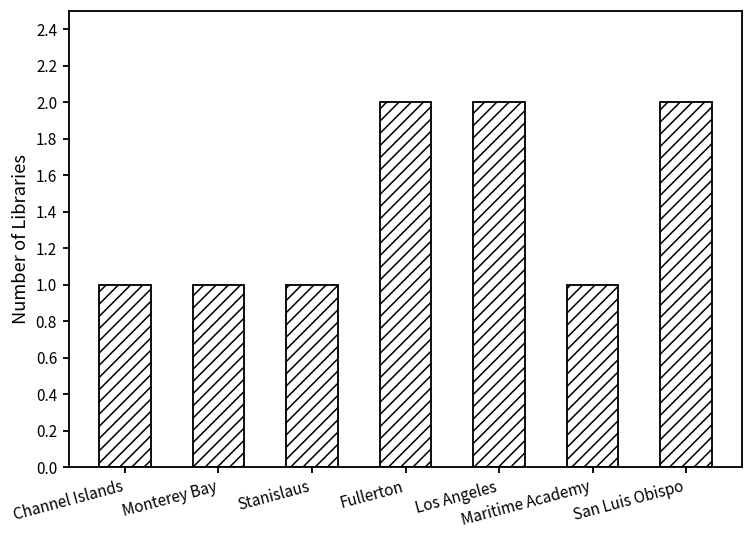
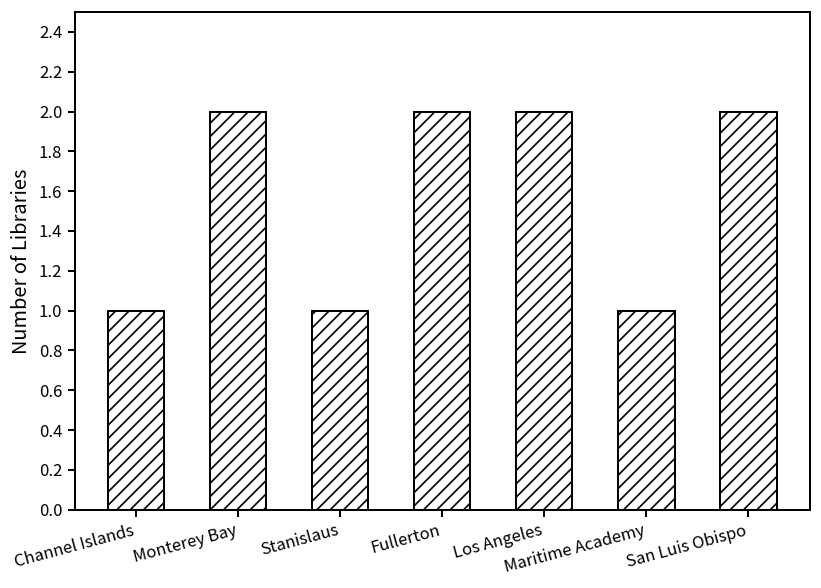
  {
    "Channel Islands": 1,
-   "Monterey Bay": 1,
+   "Monterey Bay": 2,
    "Stanislaus": 1,
    "Fullerton": 2,
    "Los Angeles": 2,
    "Maritime Academy": 1,
    "San Luis Obispo": 2
  }
